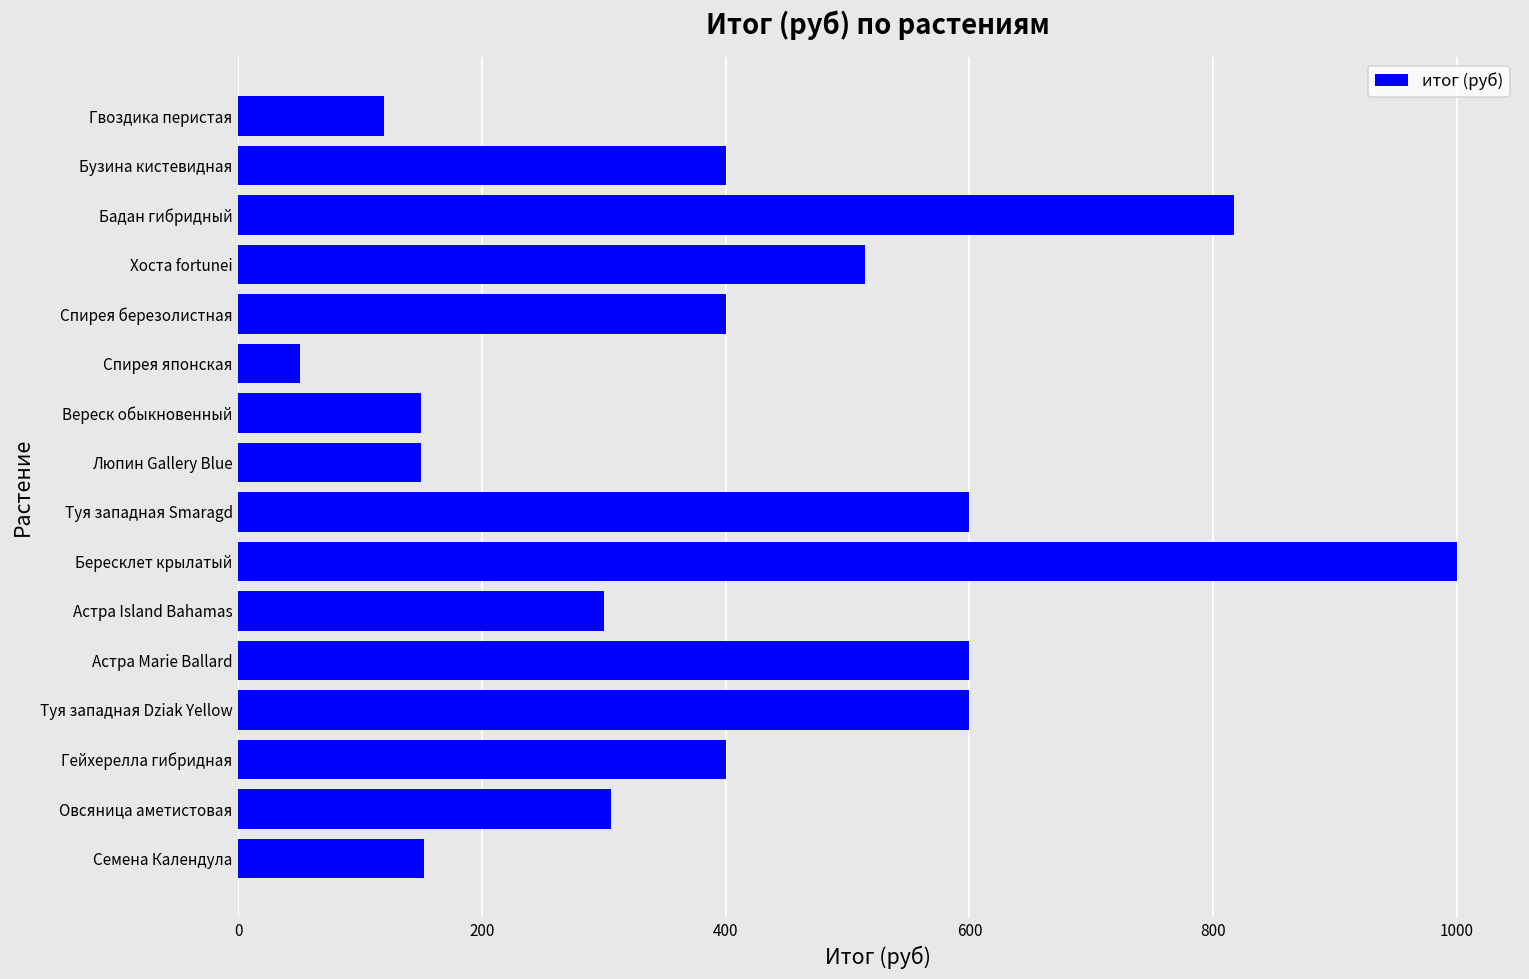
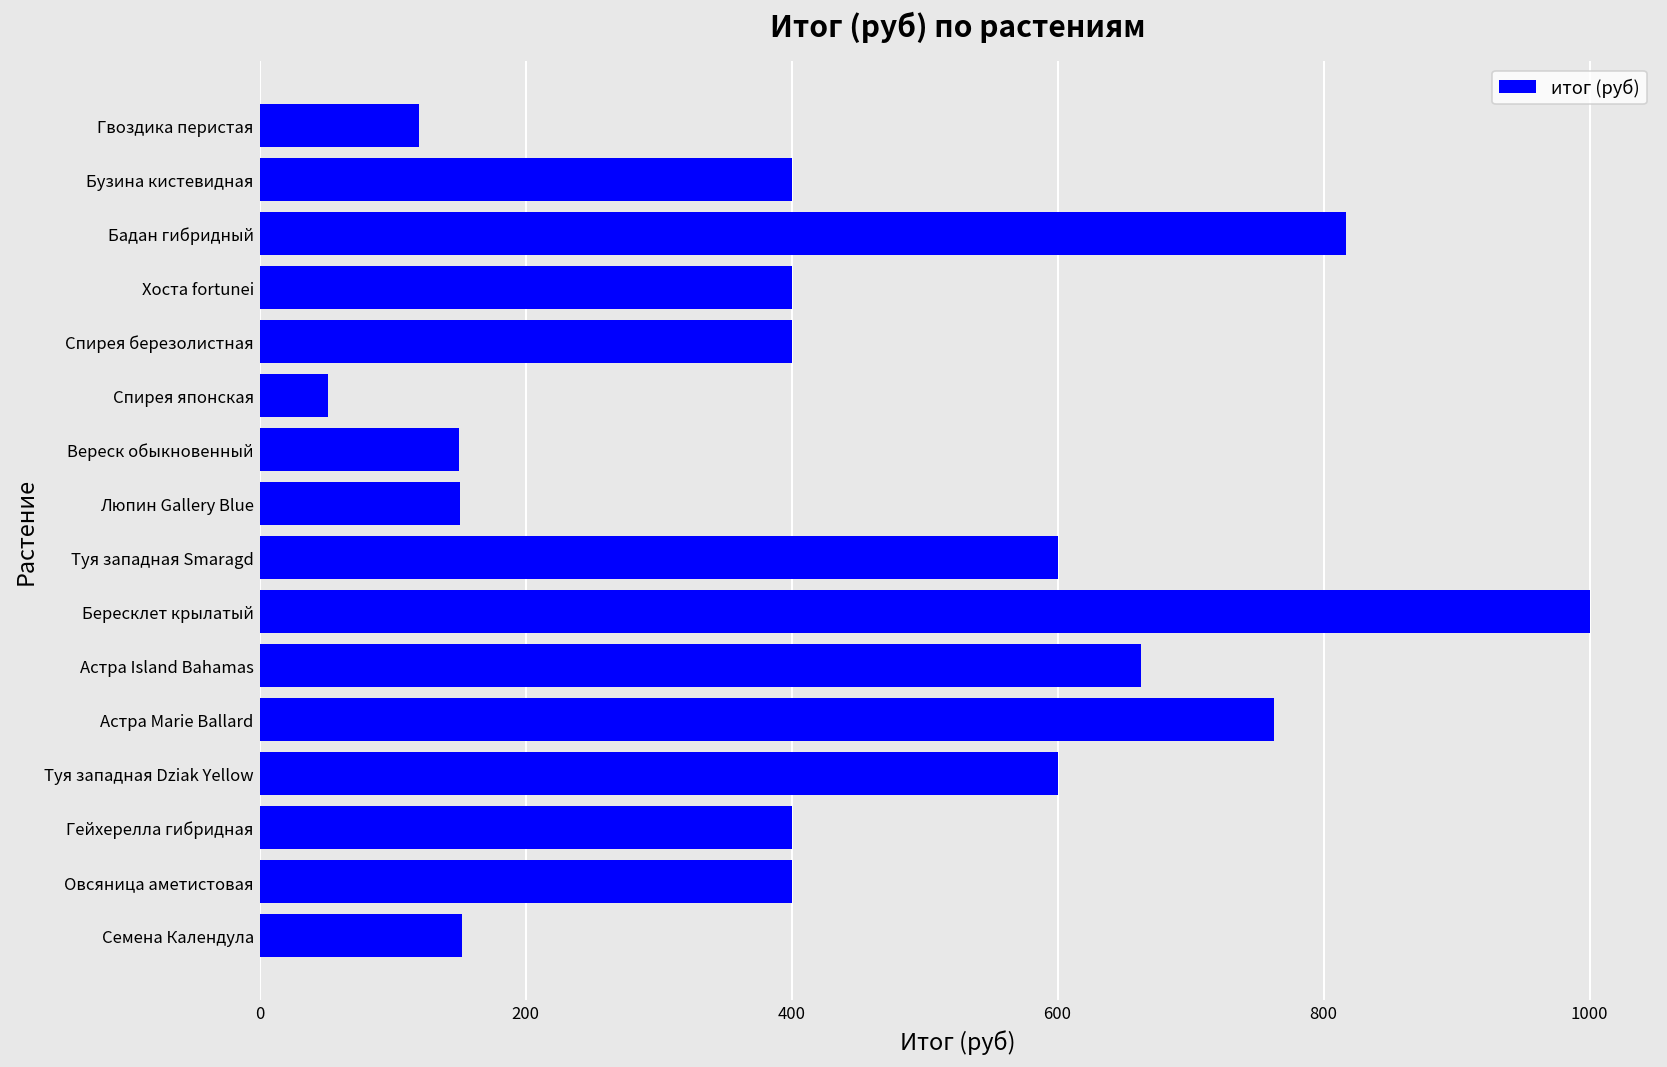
  {
    "Гвоздика перистая": 120,
    "Бузина кистевидная": 400,
    "Бадан гибридный": 817,
-   "Хоста fortunei": 515,
+   "Хоста fortunei": 400,
    "Спирея березолистная": 400,
    "Спирея японская": 51,
    "Вереск обыкновенный": 150,
    "Люпин Gallery Blue": 150,
    "Туя западная Smaragd": 600,
    "Бересклет крылатый": 1000,
-   "Астра Island Bahamas": 300,
-   "Астра Marie Ballard": 600,
+   "Астра Island Bahamas": 663,
+   "Астра Marie Ballard": 763,
    "Туя западная Dziak Yellow": 600,
    "Гейхерелла гибридная": 400,
-   "Овсяница аметистовая": 306,
+   "Овсяница аметистовая": 400,
    "Семена Календула": 152
  }
